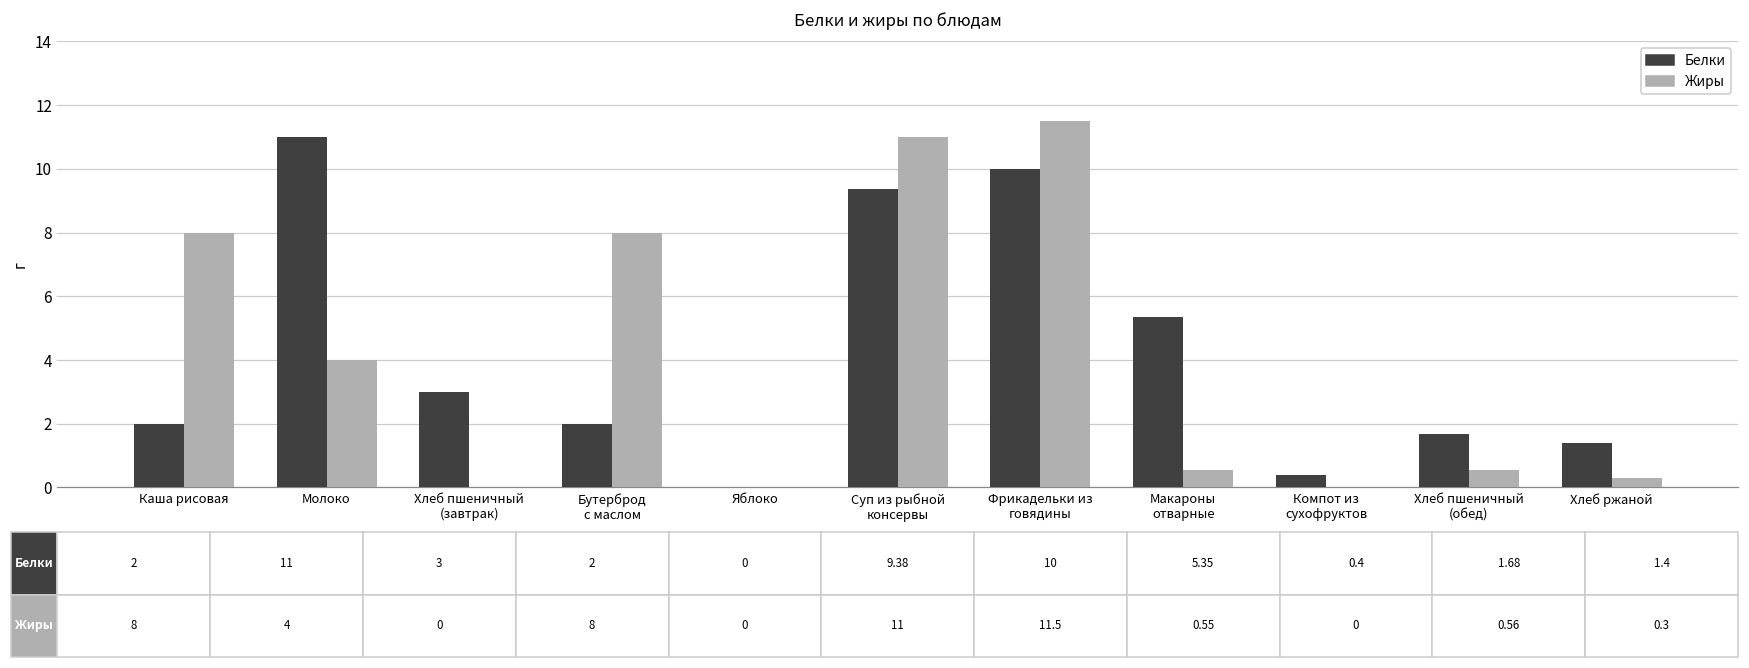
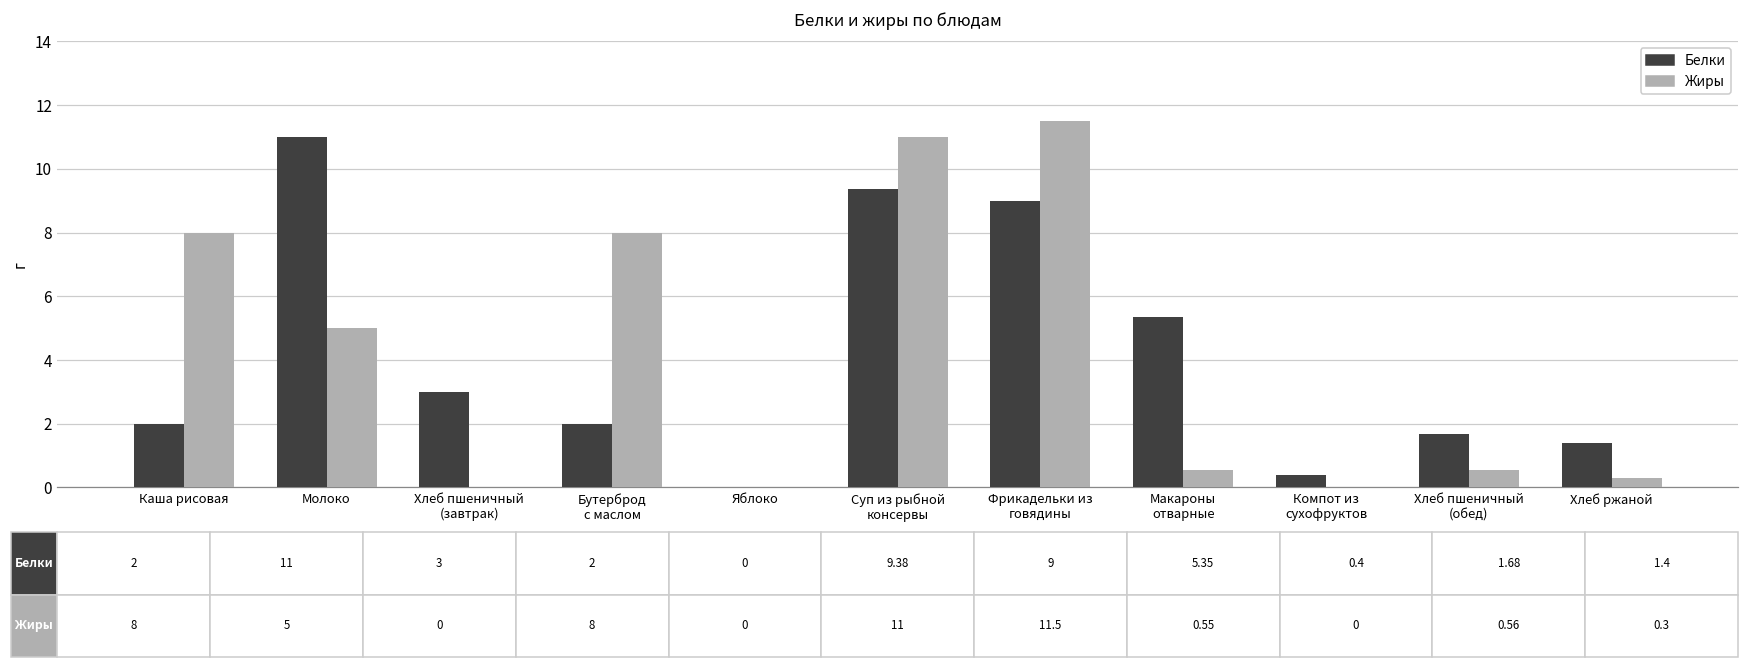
  {
    "Белки": {
-     "Фрикадельки из говядины": 10
+     "Фрикадельки из говядины": 9
    },
    "Жиры": {
-     "Молоко": 4
+     "Молоко": 5
    }
  }
